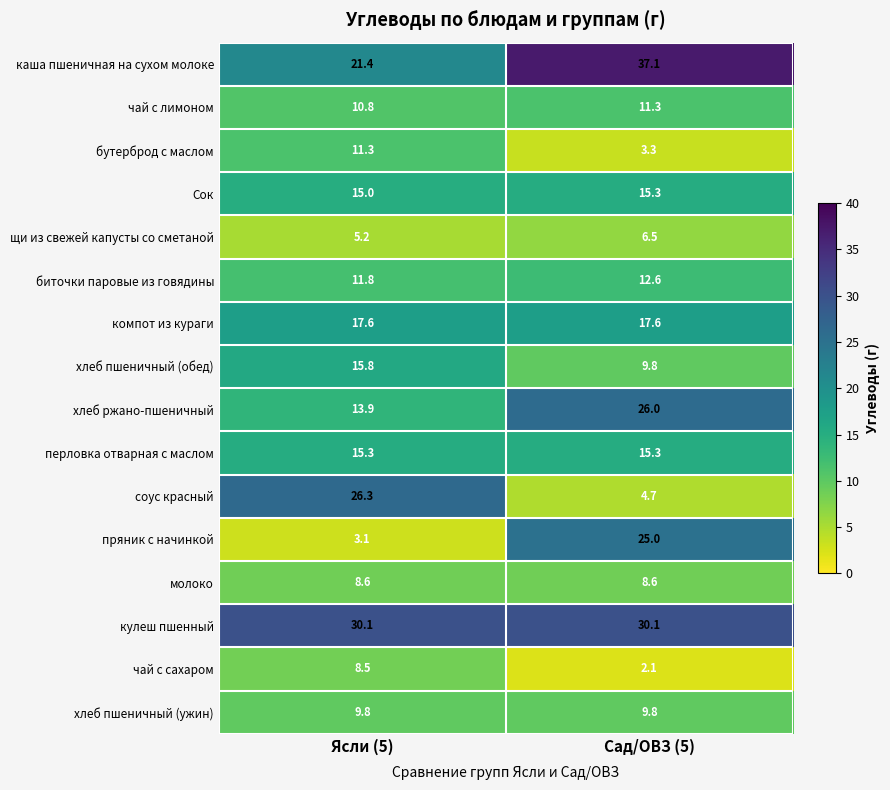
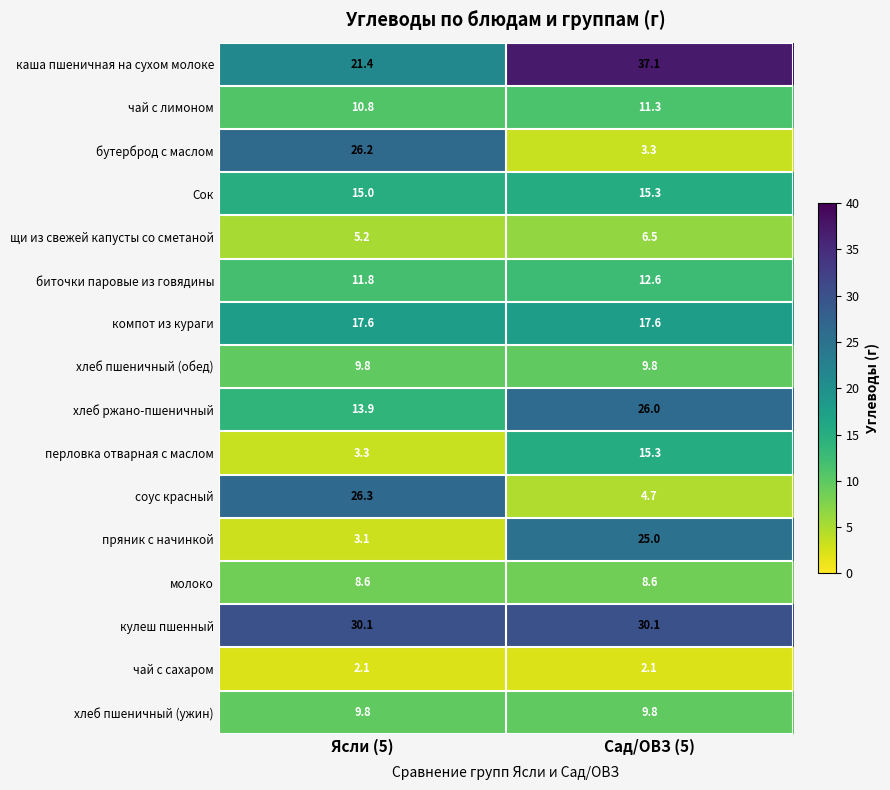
  {
    "каша пшеничная на сухом молоке": {
      "Ясли (5)": 21.4,
      "Сад/ОВЗ (5)": 37.1
    },
    "чай с лимоном": {
      "Ясли (5)": 10.8,
      "Сад/ОВЗ (5)": 11.3
    },
    "бутерброд с маслом": {
-     "Ясли (5)": 11.3,
+     "Ясли (5)": 26.2,
      "Сад/ОВЗ (5)": 3.3
    },
    "Сок": {
      "Ясли (5)": 15.0,
      "Сад/ОВЗ (5)": 15.3
    },
    "щи из свежей капусты со сметаной": {
      "Ясли (5)": 5.2,
      "Сад/ОВЗ (5)": 6.5
    },
    "биточки паровые из говядины": {
      "Ясли (5)": 11.8,
      "Сад/ОВЗ (5)": 12.6
    },
    "компот из кураги": {
      "Ясли (5)": 17.6,
      "Сад/ОВЗ (5)": 17.6
    },
    "хлеб пшеничный (обед)": {
-     "Ясли (5)": 15.8,
+     "Ясли (5)": 9.8,
      "Сад/ОВЗ (5)": 9.8
    },
    "хлеб ржано-пшеничный": {
      "Ясли (5)": 13.9,
      "Сад/ОВЗ (5)": 26.0
    },
    "перловка отварная с маслом": {
-     "Ясли (5)": 15.3,
+     "Ясли (5)": 3.3,
      "Сад/ОВЗ (5)": 15.3
    },
    "соус красный": {
      "Ясли (5)": 26.3,
      "Сад/ОВЗ (5)": 4.7
    },
    "пряник с начинкой": {
      "Ясли (5)": 3.1,
      "Сад/ОВЗ (5)": 25.0
    },
    "молоко": {
      "Ясли (5)": 8.6,
      "Сад/ОВЗ (5)": 8.6
    },
    "кулеш пшенный": {
      "Ясли (5)": 30.1,
      "Сад/ОВЗ (5)": 30.1
    },
    "чай с сахаром": {
-     "Ясли (5)": 8.5,
+     "Ясли (5)": 2.1,
      "Сад/ОВЗ (5)": 2.1
    },
    "хлеб пшеничный (ужин)": {
      "Ясли (5)": 9.8,
      "Сад/ОВЗ (5)": 9.8
    }
  }
